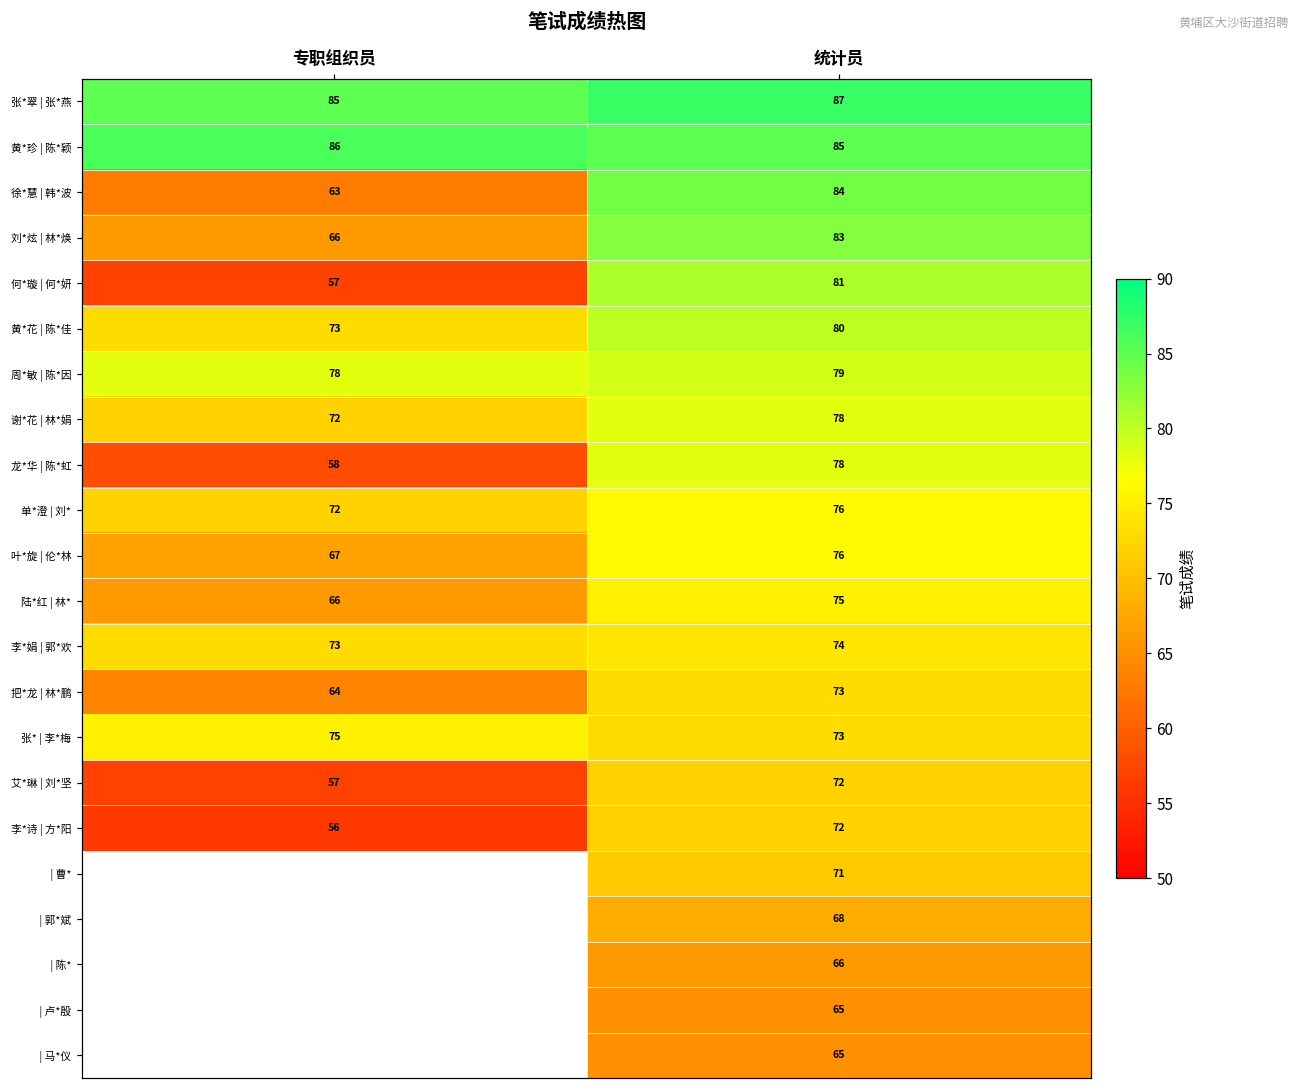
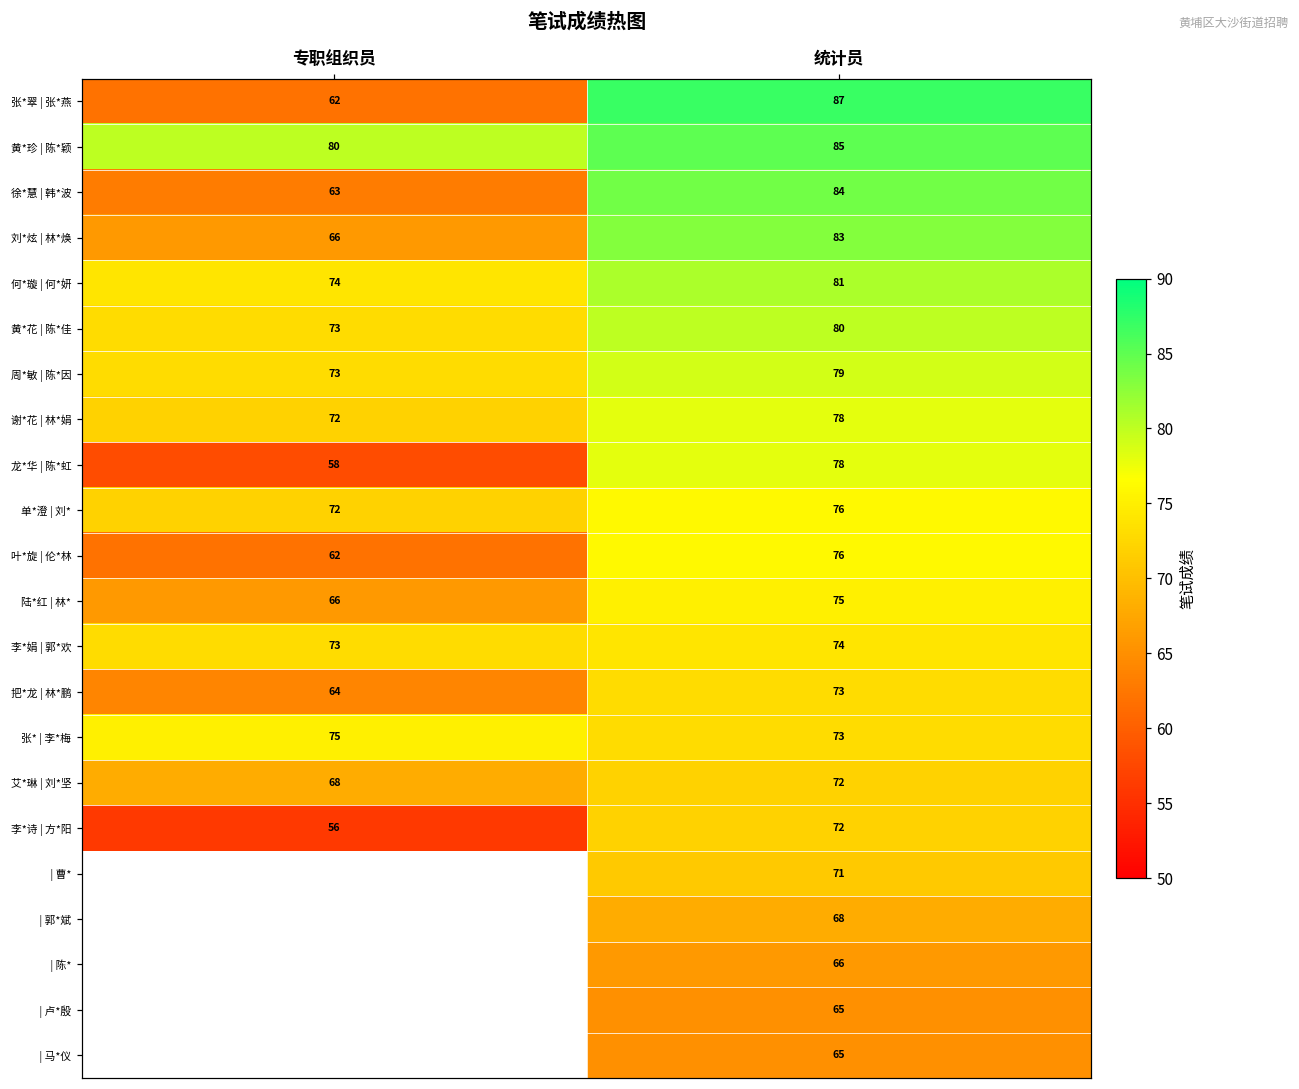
  {
    "张*翠 | 张*燕": {
-     "专职组织员": 85,
+     "专职组织员": 62,
      "统计员": 87
    },
    "黄*珍 | 陈*颖": {
-     "专职组织员": 86,
+     "专职组织员": 80,
      "统计员": 85
    },
    "徐*慧 | 韩*波": {
      "专职组织员": 63,
      "统计员": 84
    },
    "刘*炫 | 林*焕": {
      "专职组织员": 66,
      "统计员": 83
    },
    "何*璇 | 何*妍": {
-     "专职组织员": 57,
+     "专职组织员": 74,
      "统计员": 81
    },
    "黄*花 | 陈*佳": {
      "专职组织员": 73,
      "统计员": 80
    },
    "周*敏 | 陈*因": {
-     "专职组织员": 78,
+     "专职组织员": 73,
      "统计员": 79
    },
    "谢*花 | 林*娟": {
      "专职组织员": 72,
      "统计员": 78
    },
    "龙*华 | 陈*虹": {
      "专职组织员": 58,
      "统计员": 78
    },
    "单*澄 | 刘*": {
      "专职组织员": 72,
      "统计员": 76
    },
    "叶*旋 | 伦*林": {
-     "专职组织员": 67,
+     "专职组织员": 62,
      "统计员": 76
    },
    "陆*红 | 林*": {
      "专职组织员": 66,
      "统计员": 75
    },
    "李*娟 | 郭*欢": {
      "专职组织员": 73,
      "统计员": 74
    },
    "把*龙 | 林*鹏": {
      "专职组织员": 64,
      "统计员": 73
    },
    "张* | 李*梅": {
      "专职组织员": 75,
      "统计员": 73
    },
    "艾*琳 | 刘*坚": {
-     "专职组织员": 57,
+     "专职组织员": 68,
      "统计员": 72
    },
    "李*诗 | 方*阳": {
      "专职组织员": 56,
      "统计员": 72
    },
    "| 曹*": {
      "统计员": 71
    },
    "| 郭*斌": {
      "统计员": 68
    },
    "| 陈*": {
      "统计员": 66
    },
    "| 卢*殷": {
      "统计员": 65
    },
    "| 马*仪": {
      "统计员": 65
    }
  }
